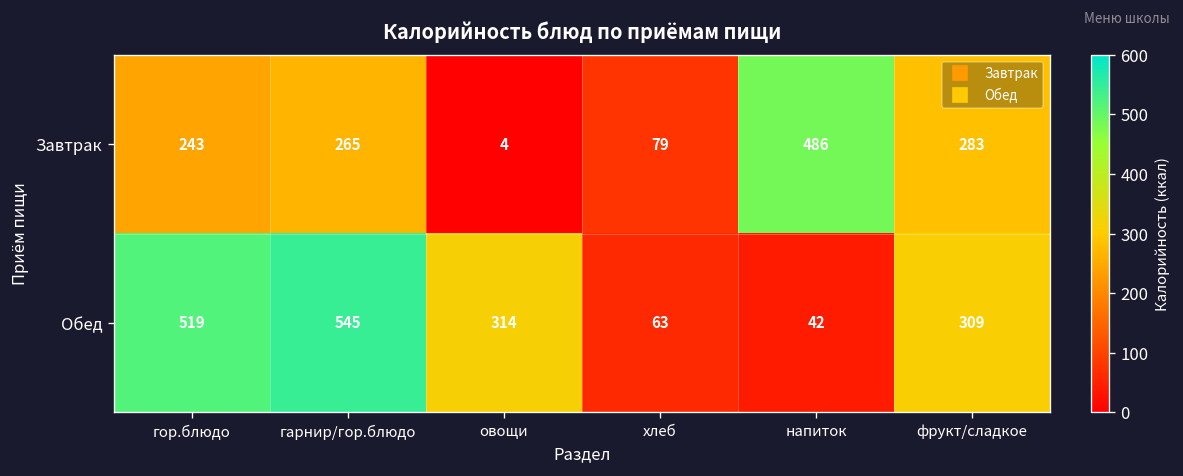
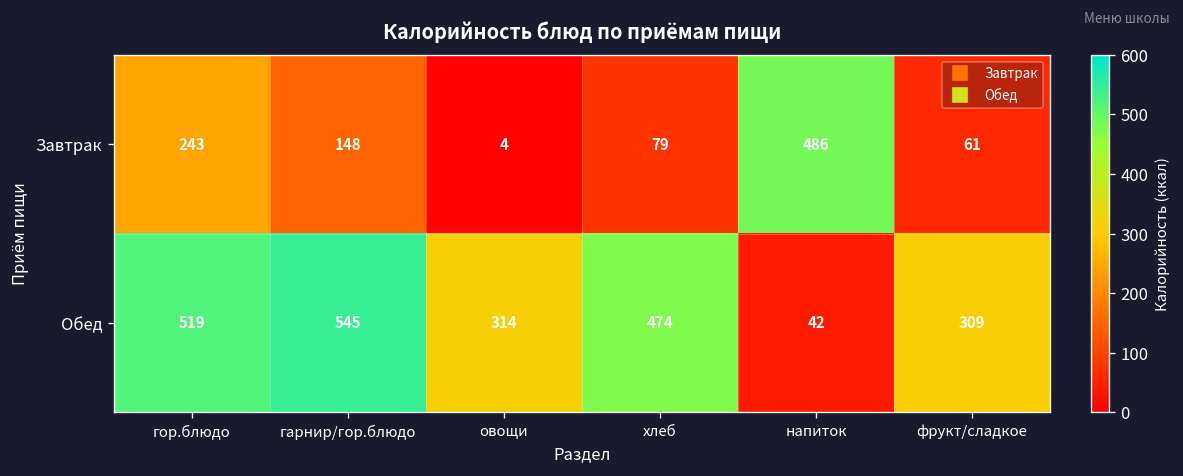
  {
    "Завтрак": {
      "гор.блюдо": 243,
-     "гарнир/гор.блюдо": 265,
+     "гарнир/гор.блюдо": 148,
      "овощи": 4,
      "хлеб": 79,
      "напиток": 486,
-     "фрукт/сладкое": 283
+     "фрукт/сладкое": 61
    },
    "Обед": {
      "гор.блюдо": 519,
      "гарнир/гор.блюдо": 545,
      "овощи": 314,
-     "хлеб": 63,
+     "хлеб": 474,
      "напиток": 42,
      "фрукт/сладкое": 309
    }
  }
